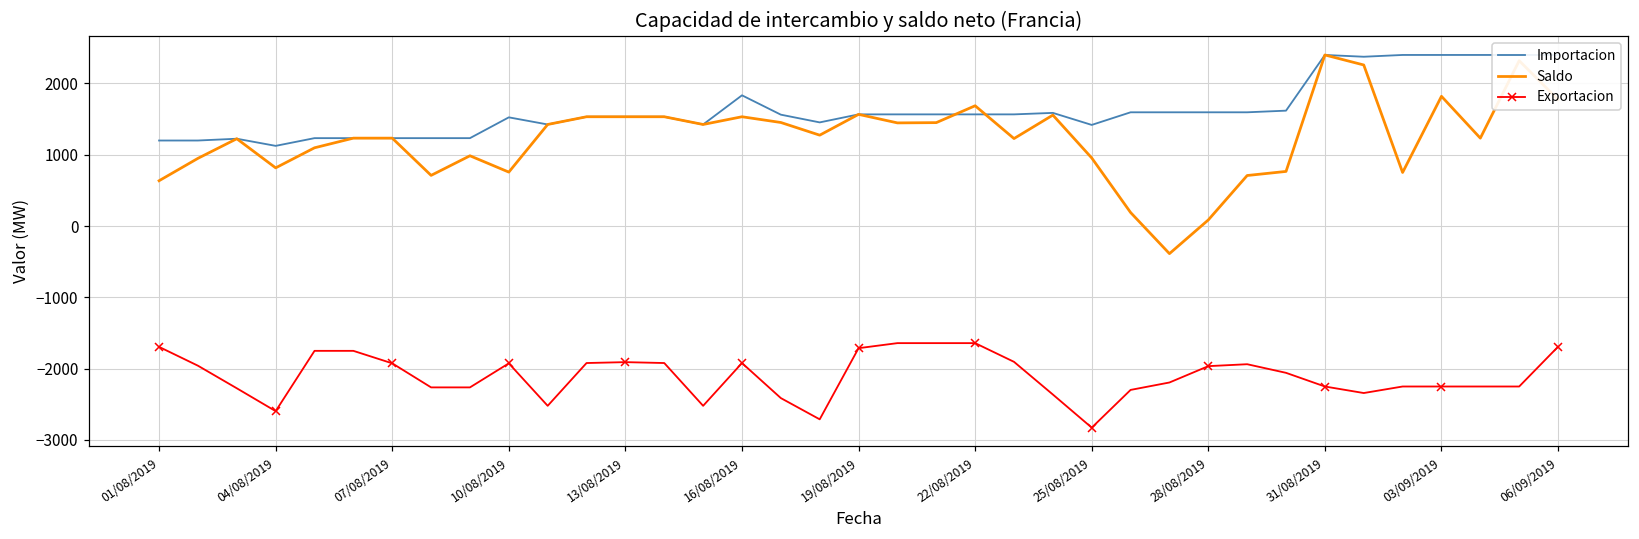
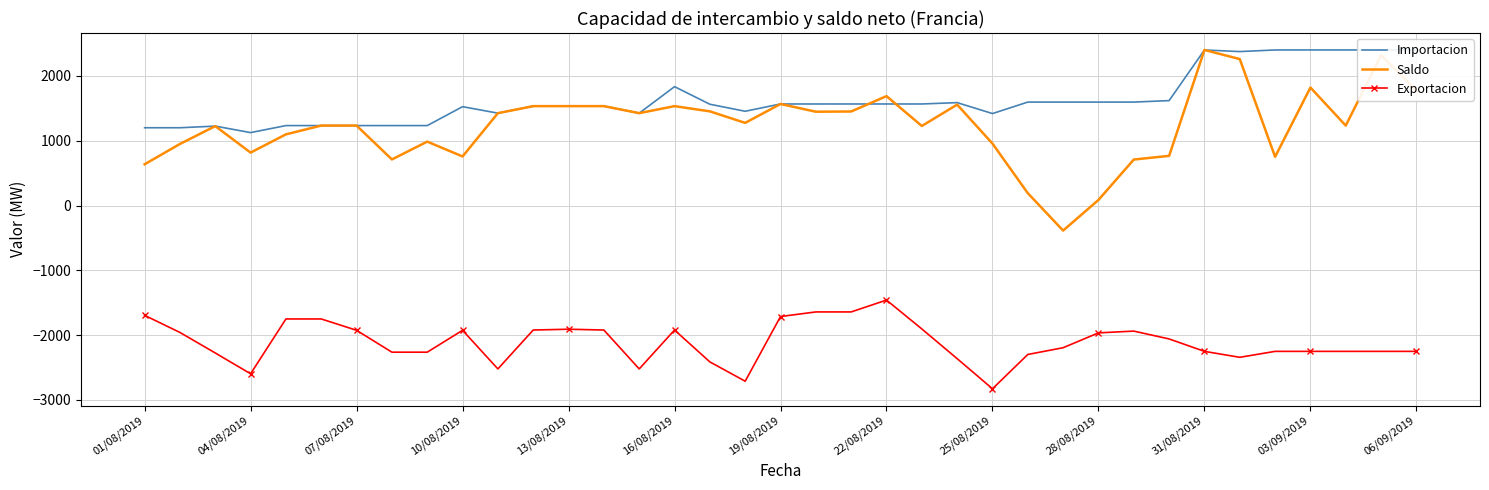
  {
    "Importacion": {
      "01/08/2019": 1200,
      "04/08/2019": 1100,
      "10/08/2019": 1500,
      "16/08/2019": 1800,
      "22/08/2019": 1600,
      "25/08/2019": 1400,
      "28/08/2019": 1600,
      "03/09/2019": 2400
    },
    "Saldo": {
      "01/08/2019": 600,
      "04/08/2019": 800,
      "10/08/2019": 800,
      "16/08/2019": 1500,
      "22/08/2019": 1700,
      "25/08/2019": 1000,
      "28/08/2019": 100,
      "03/09/2019": 1800
    },
    "Exportacion": {
      "01/08/2019": -1700,
      "04/08/2019": -2600,
      "07/08/2019": -1900,
      "10/08/2019": -1900,
      "13/08/2019": -1900,
      "16/08/2019": -1900,
      "19/08/2019": -1700,
-     "22/08/2019": -1600,
+     "22/08/2019": -1500,
      "25/08/2019": -2800,
      "28/08/2019": -2000,
      "31/08/2019": -2300,
      "03/09/2019": -2300,
-     "06/09/2019": -1700
+     "06/09/2019": -2300
    }
  }
